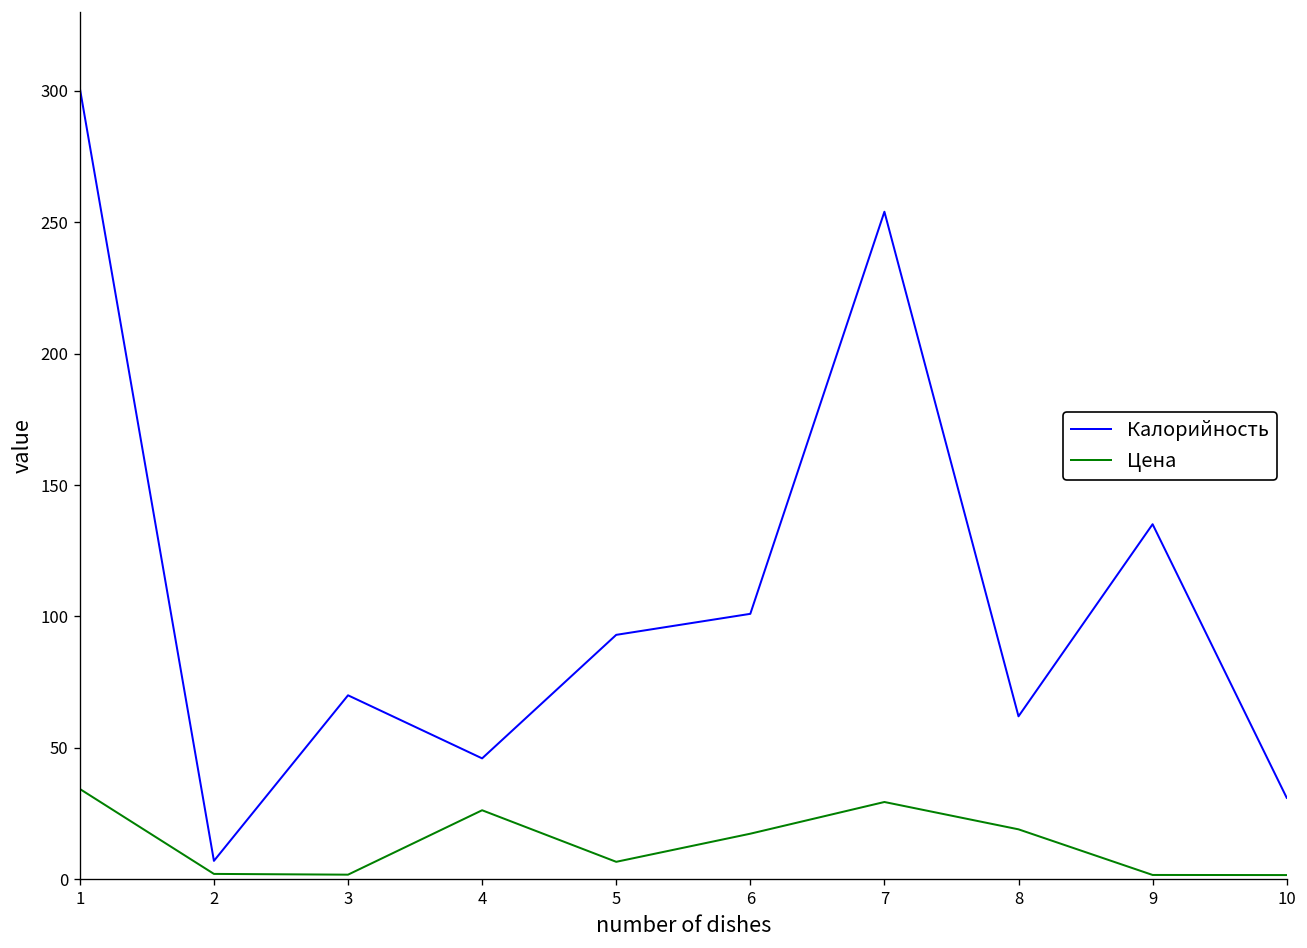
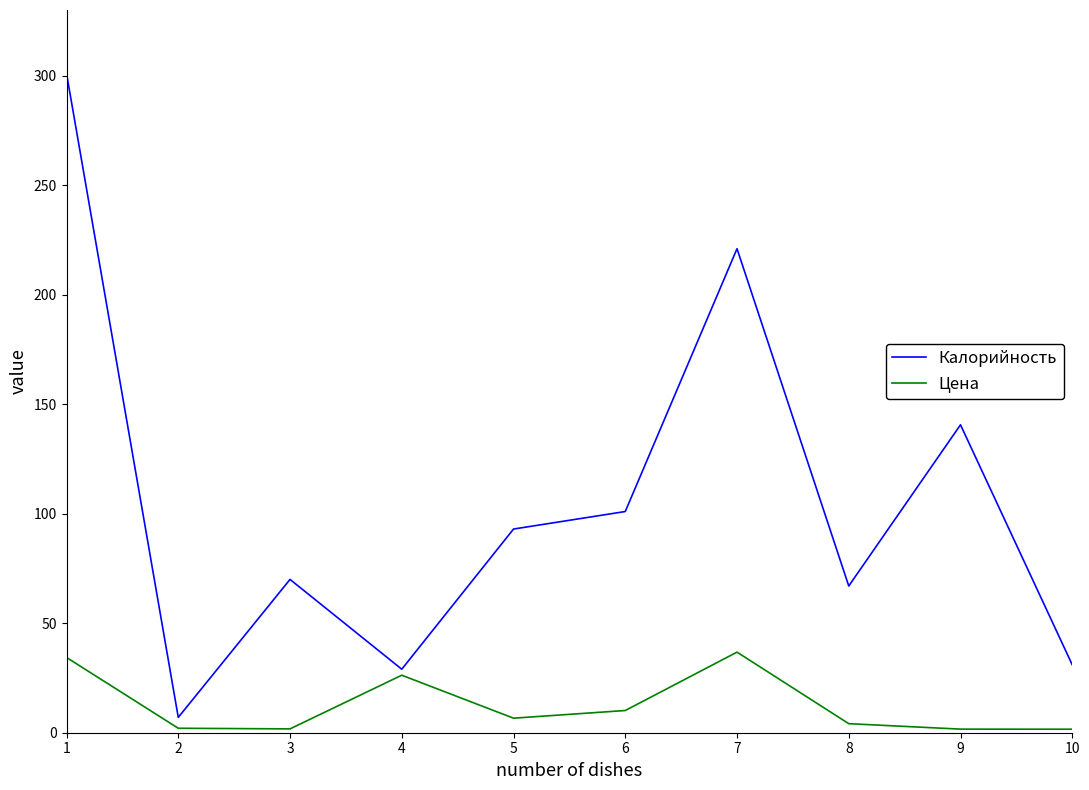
  {
    "Калорийность": {
      "1": 301,
      "2": 7,
      "3": 70,
-     "4": 46,
+     "4": 29,
      "5": 93,
      "6": 101,
-     "7": 254,
-     "8": 62,
-     "9": 135,
+     "7": 221,
+     "8": 67,
+     "9": 141,
      "10": 31
    },
    "Цена": {
      "1": 34,
      "2": 2,
      "3": 2,
      "4": 26,
      "5": 7,
-     "6": 17,
-     "7": 29,
-     "8": 19,
+     "6": 10,
+     "7": 37,
+     "8": 4,
      "9": 2,
      "10": 2
    }
  }
